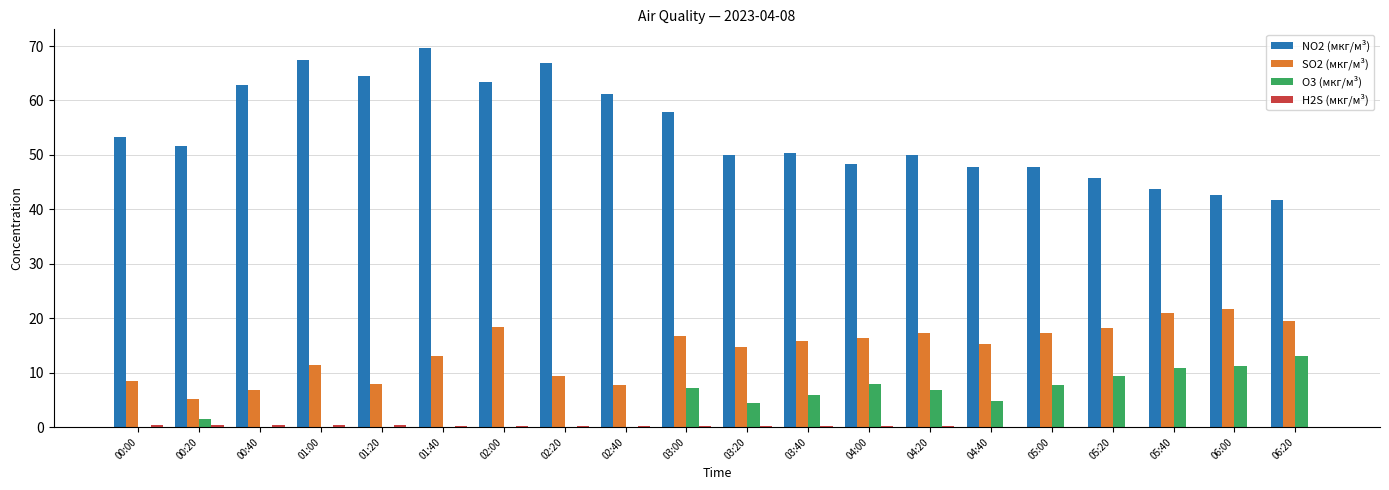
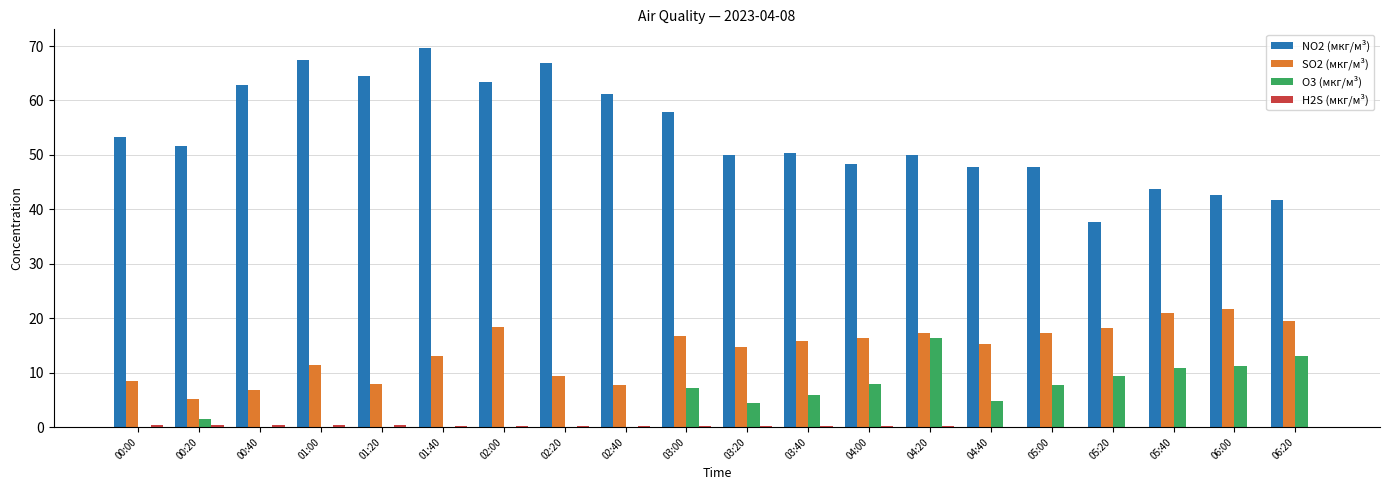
  {
    "NO2 (мкг/м³)": {
      "00:00": 53,
      "00:20": 52,
      "00:40": 63,
      "01:00": 67,
      "01:20": 65,
      "01:40": 70,
      "02:00": 63,
      "02:20": 67,
      "02:40": 61,
      "03:00": 58,
      "03:20": 50,
      "03:40": 50,
      "04:00": 48,
      "04:20": 50,
      "04:40": 48,
      "05:00": 48,
-     "05:20": 46,
+     "05:20": 38,
      "05:40": 44,
      "06:00": 43,
      "06:20": 42
    },
    "SO2 (мкг/м³)": {
      "00:00": 8,
      "00:20": 5,
      "00:40": 7,
      "01:00": 11,
      "01:20": 8,
      "01:40": 13,
      "02:00": 18,
      "02:20": 9,
      "02:40": 8,
      "03:00": 17,
      "03:20": 15,
      "03:40": 16,
      "04:00": 16,
      "04:20": 17,
      "04:40": 15,
      "05:00": 17,
      "05:20": 18,
      "05:40": 21,
      "06:00": 22,
      "06:20": 19
    },
    "O3 (мкг/м³)": {
      "00:20": 1,
      "00:40": 0,
      "01:00": 0,
      "01:20": 0,
      "01:40": 0,
      "02:00": 0,
      "02:20": 0,
      "03:00": 7,
      "03:20": 4,
      "03:40": 6,
      "04:00": 8,
-     "04:20": 7,
+     "04:20": 16,
      "04:40": 5,
      "05:00": 8,
      "05:20": 9,
      "05:40": 11,
      "06:00": 11,
      "06:20": 13
    },
    "H2S (мкг/м³)": {
      "00:20": 0
    }
  }
